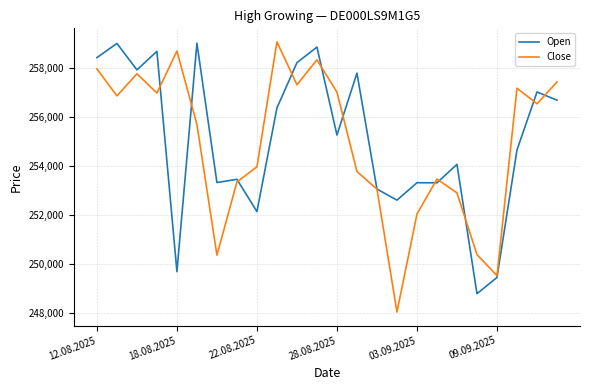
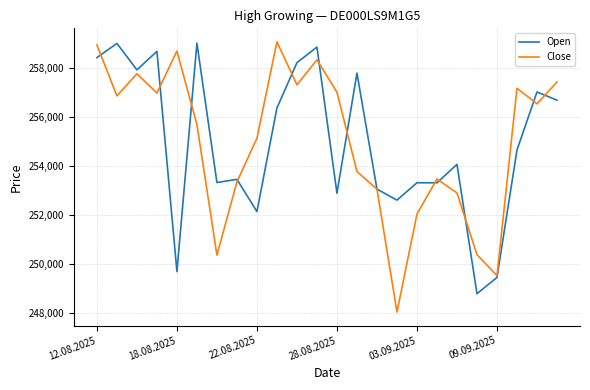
  {
    "Open": {
      "12.08.2025": "258,400",
      "18.08.2025": "249,700",
      "22.08.2025": "252,100",
-     "28.08.2025": "255,300",
+     "28.08.2025": "252,900",
      "03.09.2025": "253,300"
    },
    "Close": {
-     "12.08.2025": "258,000",
+     "12.08.2025": "258,900",
      "18.08.2025": "258,700",
-     "22.08.2025": "254,000",
+     "22.08.2025": "255,100",
      "28.08.2025": "257,000",
      "03.09.2025": "252,000"
    }
  }
